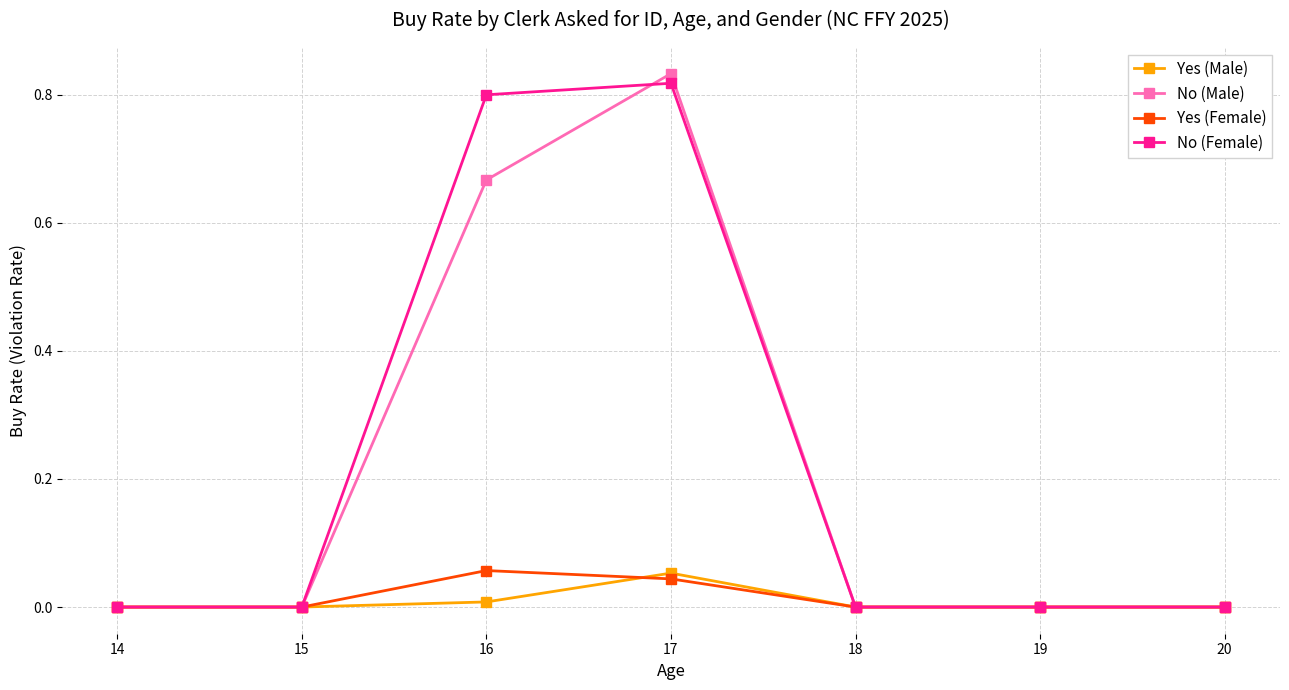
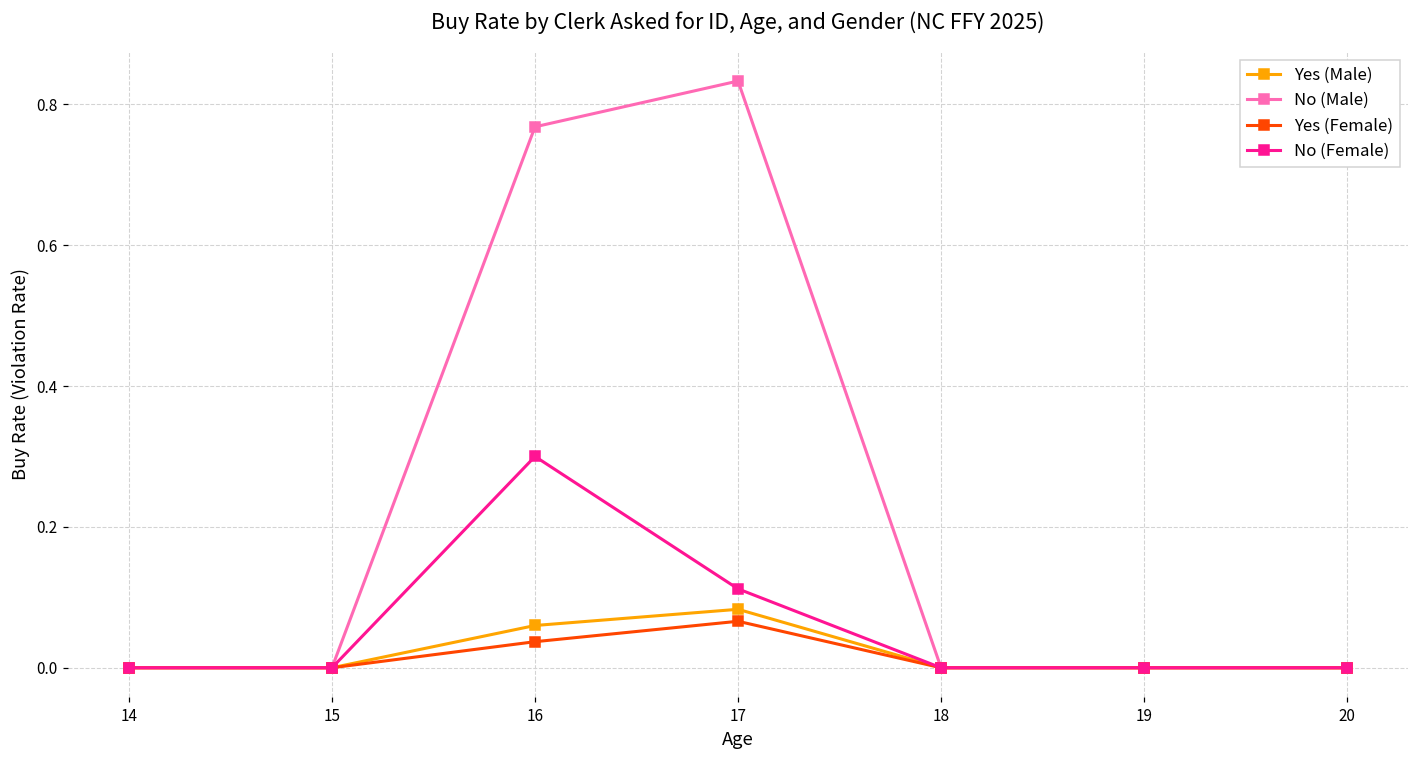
  {
    "Yes (Male)": {
-     "16": 0.01,
-     "17": 0.05
+     "16": 0.06,
+     "17": 0.08
    },
    "No (Male)": {
-     "16": 0.67,
+     "16": 0.77,
      "17": 0.83
    },
    "Yes (Female)": {
-     "16": 0.06,
-     "17": 0.04
+     "16": 0.04,
+     "17": 0.07
    },
    "No (Female)": {
-     "16": 0.8,
-     "17": 0.82
+     "16": 0.3,
+     "17": 0.11
    }
  }
